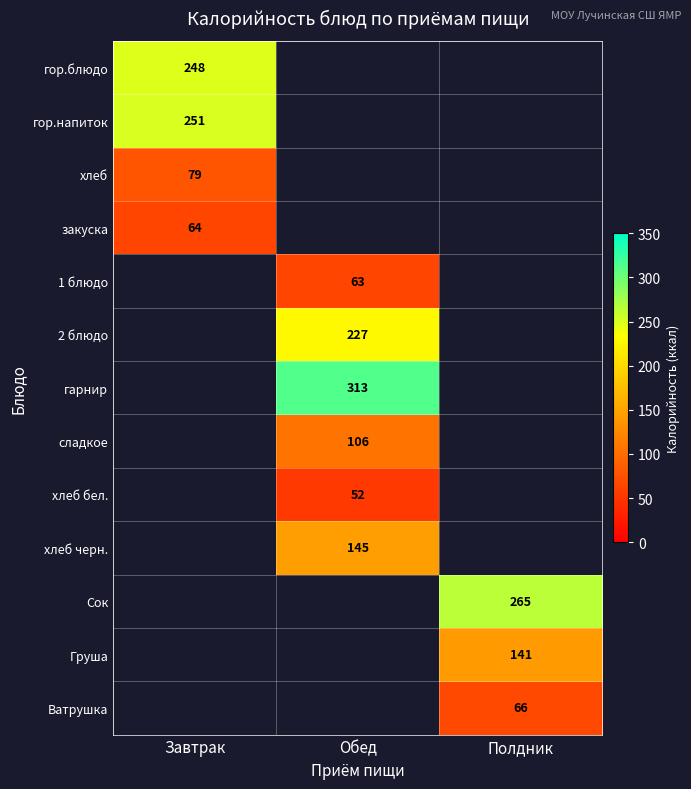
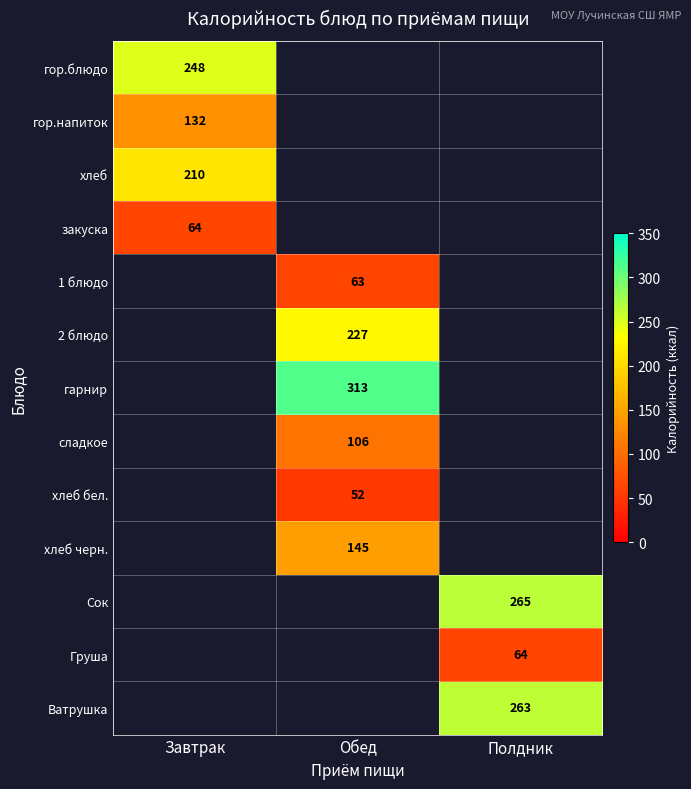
  {
    "гор.блюдо": {
      "Завтрак": 248
    },
    "гор.напиток": {
-     "Завтрак": 251
+     "Завтрак": 132
    },
    "хлеб": {
-     "Завтрак": 79
+     "Завтрак": 210
    },
    "закуска": {
      "Завтрак": 64
    },
    "1 блюдо": {
      "Обед": 63
    },
    "2 блюдо": {
      "Обед": 227
    },
    "гарнир": {
      "Обед": 313
    },
    "сладкое": {
      "Обед": 106
    },
    "хлеб бел.": {
      "Обед": 52
    },
    "хлеб черн.": {
      "Обед": 145
    },
    "Сок": {
      "Полдник": 265
    },
    "Груша": {
-     "Полдник": 141
+     "Полдник": 64
    },
    "Ватрушка": {
-     "Полдник": 66
+     "Полдник": 263
    }
  }
